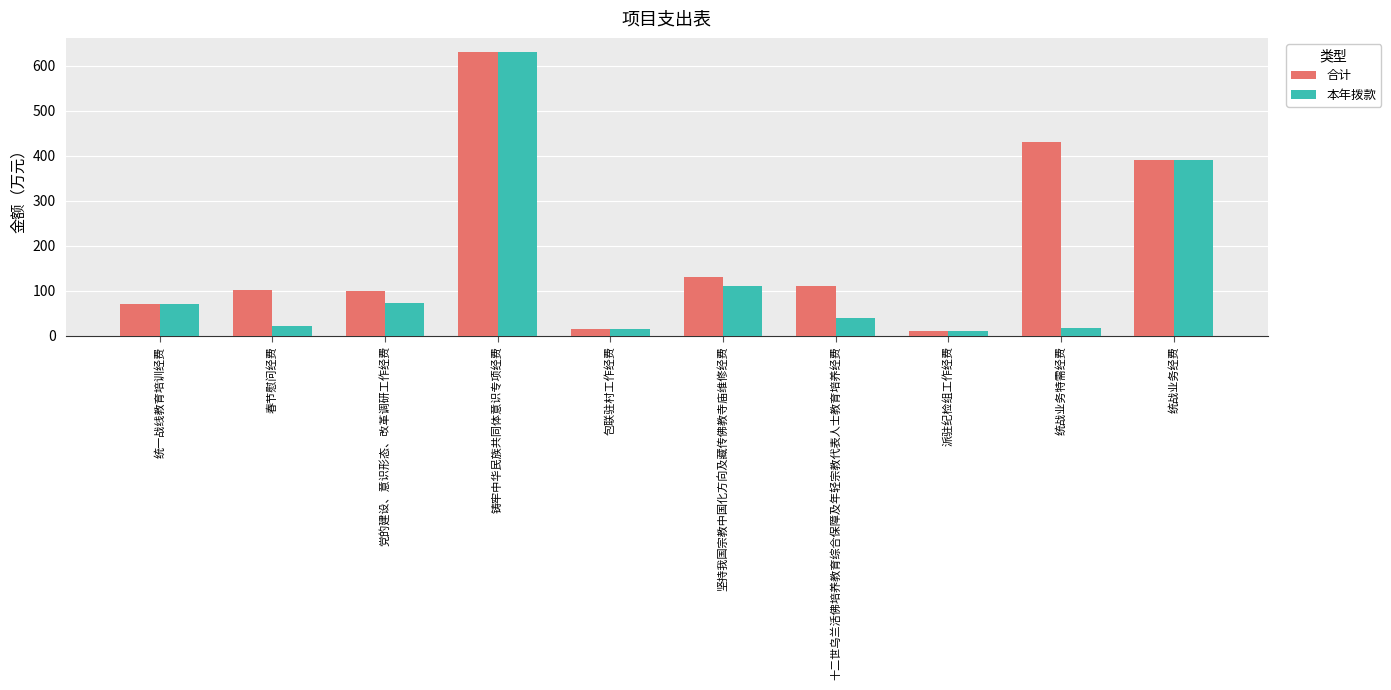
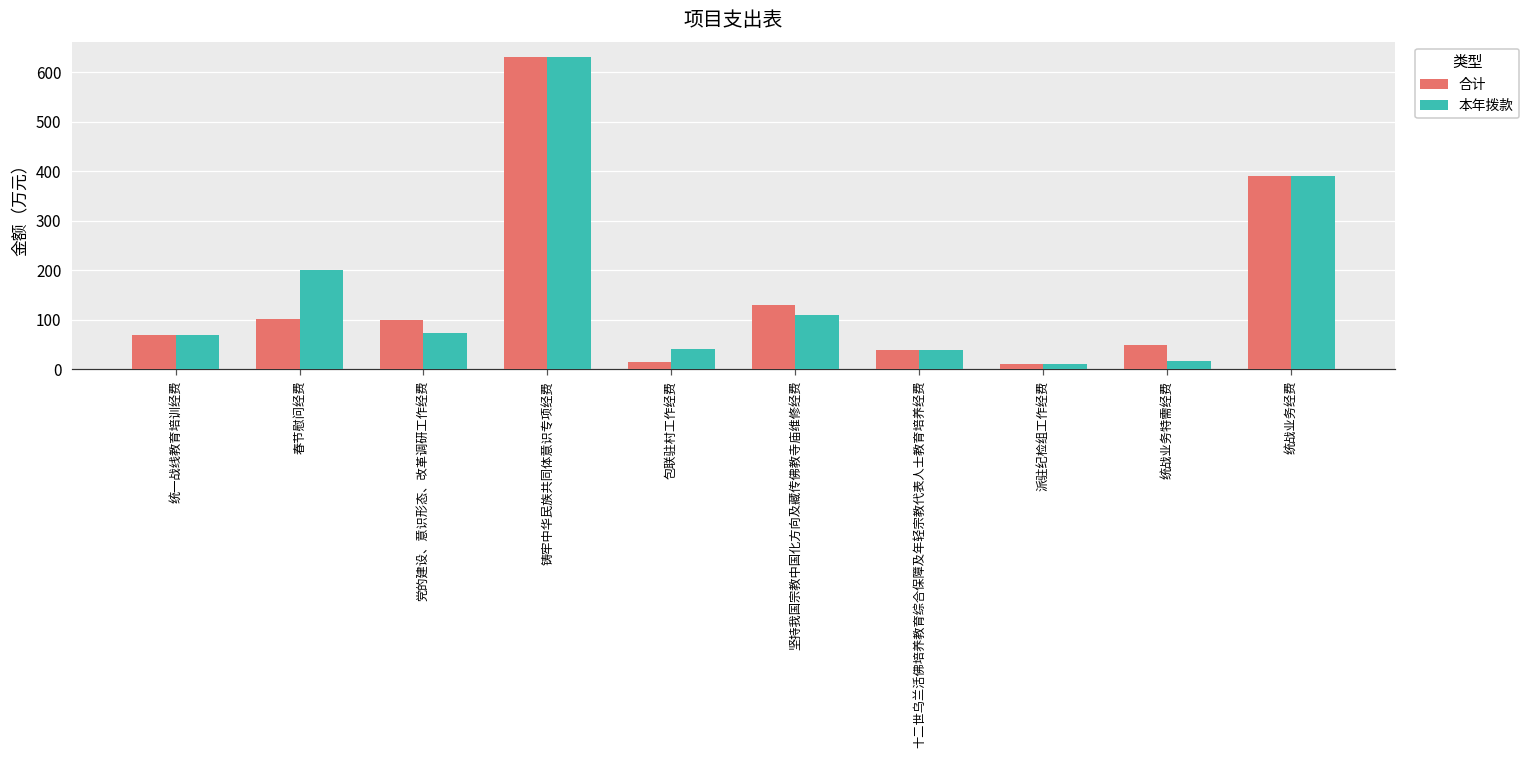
  {
    "合计": {
      "统一战线教育培训经费": 70,
      "春节慰问经费": 100,
      "党的建设、意识形态、改革调研工作经费": 100,
      "铸牢中华民族共同体意识专项经费": 630,
      "包联驻村工作经费": 20,
      "坚持我国宗教中国化方向及藏传佛教寺庙维修经费": 130,
-     "十二世乌兰活佛培养教育综合保障及年轻宗教代表人士教育培养经费": 110,
+     "十二世乌兰活佛培养教育综合保障及年轻宗教代表人士教育培养经费": 40,
      "派驻纪检组工作经费": 10,
-     "统战业务特需经费": 430,
+     "统战业务特需经费": 50,
      "统战业务经费": 390
    },
    "本年拨款": {
      "统一战线教育培训经费": 70,
-     "春节慰问经费": 20,
+     "春节慰问经费": 200,
      "党的建设、意识形态、改革调研工作经费": 70,
      "铸牢中华民族共同体意识专项经费": 630,
-     "包联驻村工作经费": 20,
+     "包联驻村工作经费": 40,
      "坚持我国宗教中国化方向及藏传佛教寺庙维修经费": 110,
      "十二世乌兰活佛培养教育综合保障及年轻宗教代表人士教育培养经费": 40,
      "派驻纪检组工作经费": 10,
      "统战业务特需经费": 20,
      "统战业务经费": 390
    }
  }
